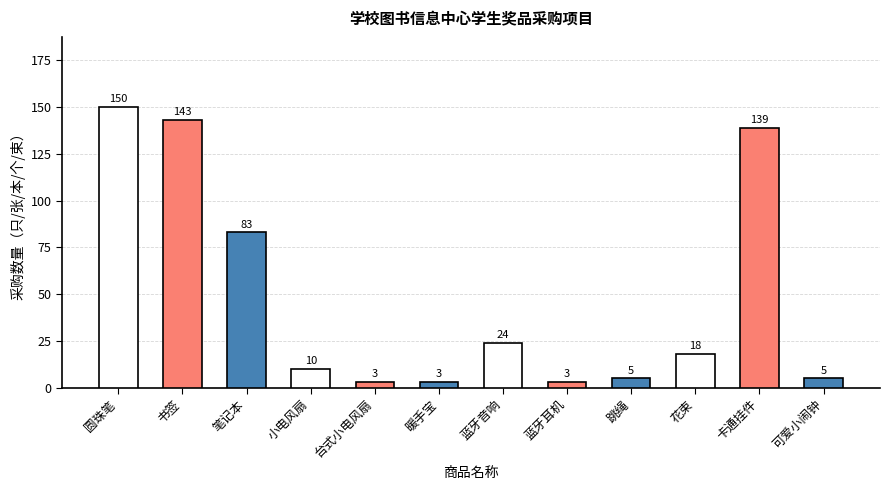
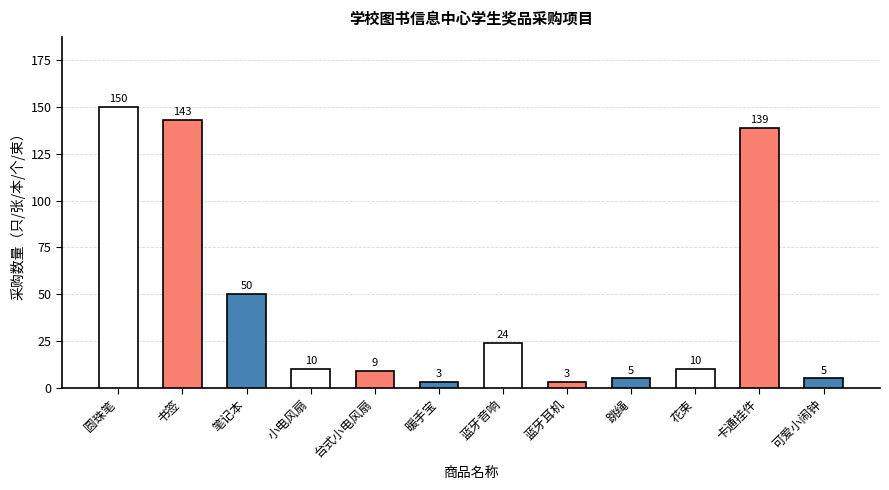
  {
    "圆珠笔": 150,
    "书签": 143,
-   "笔记本": 83,
+   "笔记本": 50,
    "小电风扇": 10,
-   "台式小电风扇": 3,
+   "台式小电风扇": 9,
    "暖手宝": 3,
    "蓝牙音响": 24,
    "蓝牙耳机": 3,
    "跳绳": 5,
-   "花束": 18,
+   "花束": 10,
    "卡通挂件": 139,
    "可爱小闹钟": 5
  }
